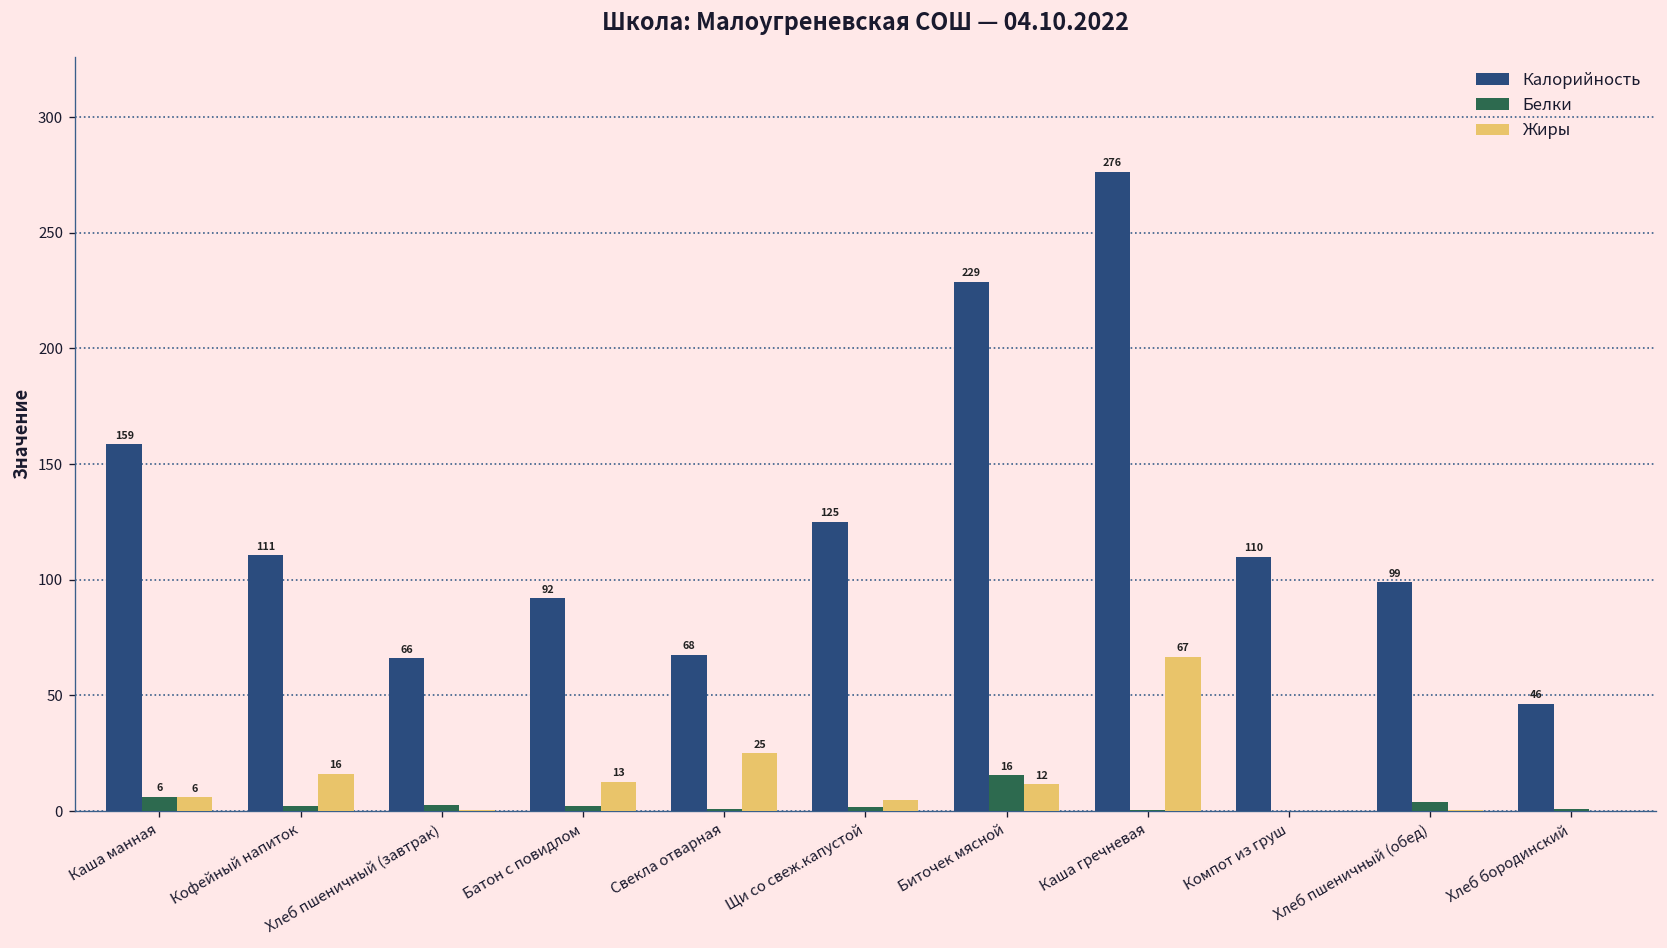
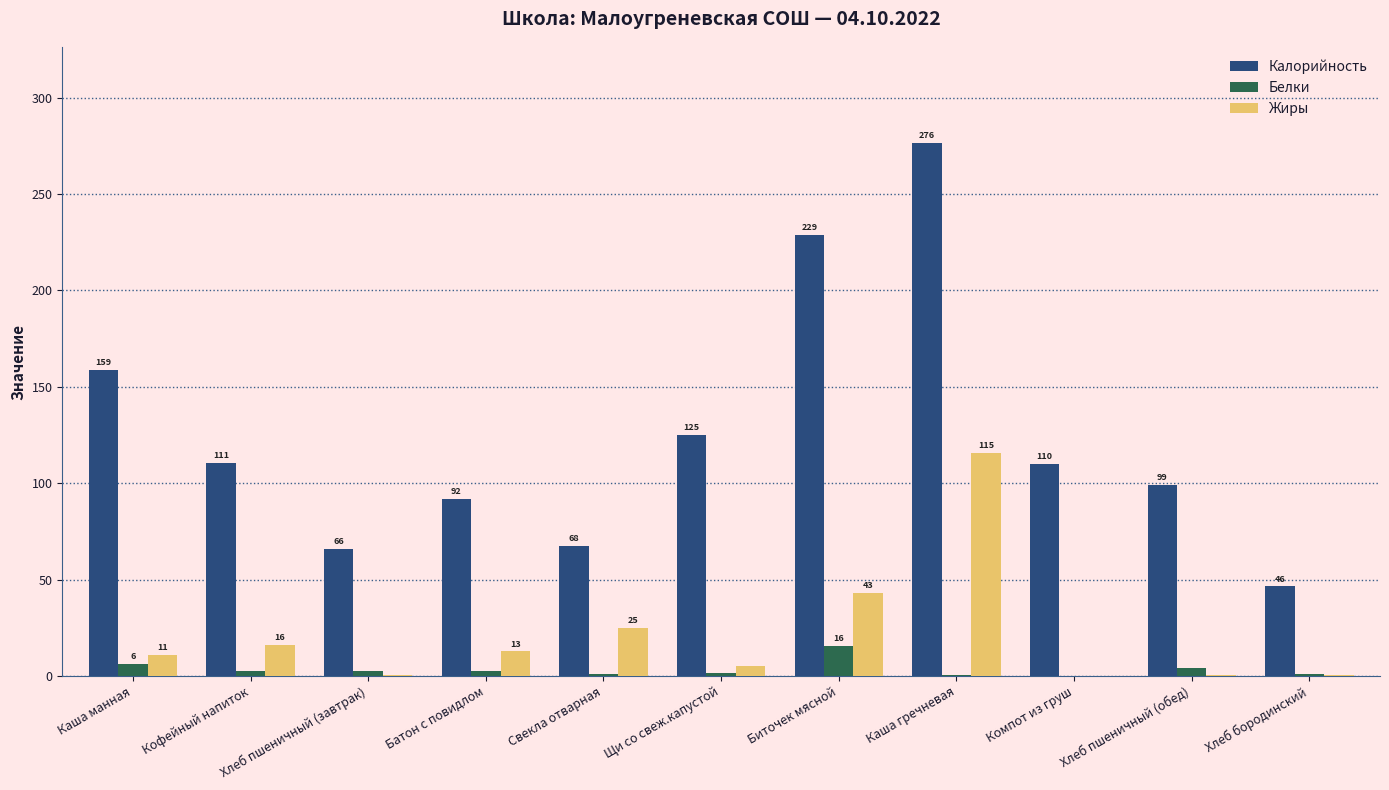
  {
    "Жиры": {
-     "Каша манная": 6,
+     "Каша манная": 11,
      "Кофейный напиток": 16,
      "Батон с повидлом": 13,
      "Свекла отварная": 25,
-     "Биточек мясной": 12,
-     "Каша гречневая": 67
+     "Биточек мясной": 43,
+     "Каша гречневая": 115
    }
  }
